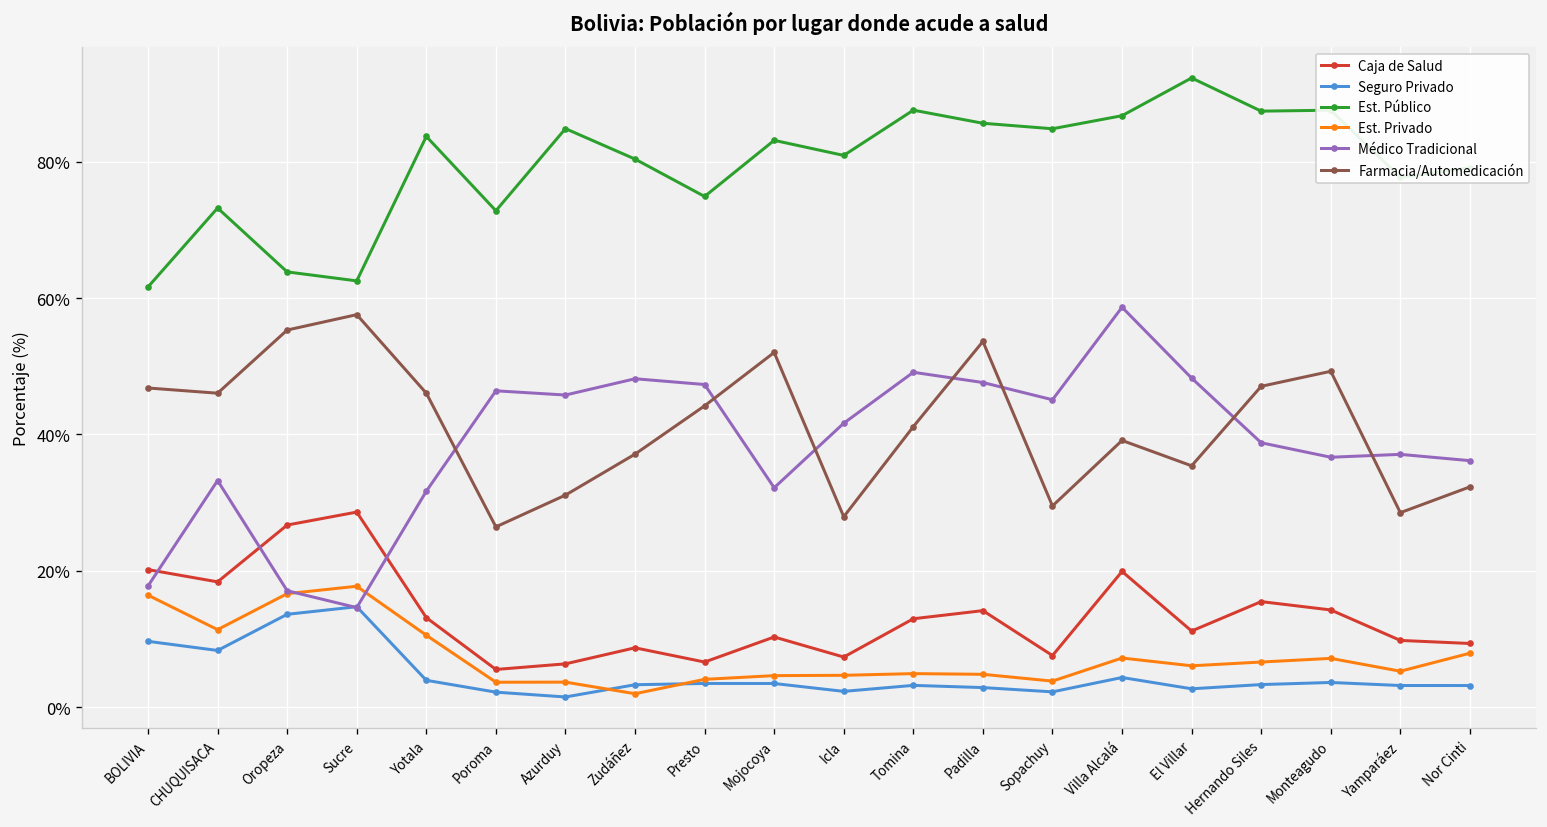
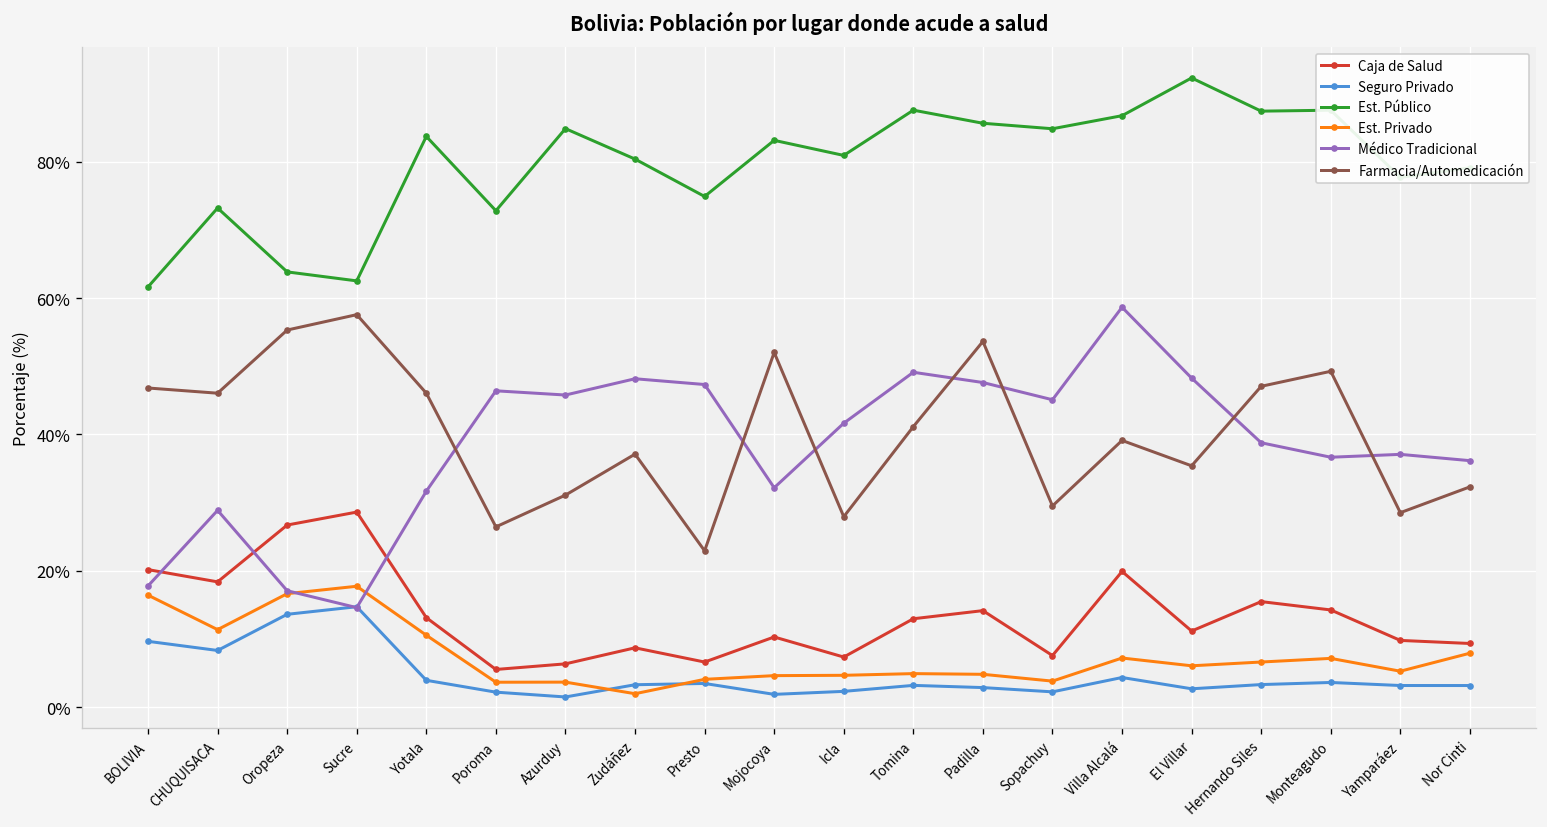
  {
    "Caja de Salud": {
      "BOLIVIA": "20%",
      "CHUQUISACA": "18%",
      "Oropeza": "27%",
      "Sucre": "29%",
      "Yotala": "13%",
      "Poroma": "6%",
      "Azurduy": "6%",
      "Zudáñez": "9%",
      "Presto": "7%",
      "Mojocoya": "10%",
      "Icla": "7%",
      "Tomina": "13%",
      "Padilla": "14%",
      "Sopachuy": "8%",
      "Villa Alcalá": "20%",
      "El Villar": "11%",
      "Hernando Siles": "16%",
      "Monteagudo": "14%",
      "Yamparáez": "10%",
      "Nor Cinti": "9%"
    },
    "Seguro Privado": {
      "BOLIVIA": "10%",
      "CHUQUISACA": "8%",
      "Oropeza": "14%",
      "Yotala": "4%",
      "Poroma": "2%",
      "Azurduy": "2%",
      "Zudáñez": "3%",
      "Presto": "4%",
-     "Mojocoya": "4%",
+     "Mojocoya": "2%",
      "Icla": "2%",
      "Tomina": "3%",
      "Padilla": "3%",
      "Sopachuy": "2%",
      "Villa Alcalá": "4%",
      "El Villar": "3%",
      "Hernando Siles": "3%",
      "Monteagudo": "4%",
      "Yamparáez": "3%",
      "Nor Cinti": "3%"
    },
    "Est. Público": {
      "BOLIVIA": "62%",
      "CHUQUISACA": "73%",
      "Oropeza": "64%",
      "Sucre": "63%",
      "Yotala": "84%",
      "Poroma": "73%",
      "Azurduy": "85%",
      "Zudáñez": "80%",
      "Presto": "75%",
      "Mojocoya": "83%",
      "Icla": "81%",
      "Tomina": "88%",
      "Padilla": "86%",
      "Sopachuy": "85%",
      "Villa Alcalá": "87%",
      "El Villar": "92%",
      "Hernando Siles": "87%",
      "Yamparáez": "78%"
    },
    "Est. Privado": {
      "BOLIVIA": "16%",
      "CHUQUISACA": "11%",
      "Sucre": "18%",
      "Yotala": "11%",
      "Poroma": "4%",
      "Azurduy": "4%",
      "Zudáñez": "2%",
      "Presto": "4%",
      "Mojocoya": "5%",
      "Icla": "5%",
      "Tomina": "5%",
      "Padilla": "5%",
      "Sopachuy": "4%",
      "Villa Alcalá": "7%",
      "El Villar": "6%",
      "Hernando Siles": "7%",
      "Monteagudo": "7%",
      "Yamparáez": "5%",
      "Nor Cinti": "8%"
    },
    "Médico Tradicional": {
      "BOLIVIA": "18%",
-     "CHUQUISACA": "33%",
+     "CHUQUISACA": "29%",
      "Yotala": "32%",
      "Poroma": "46%",
      "Azurduy": "46%",
      "Zudáñez": "48%",
      "Presto": "47%",
      "Mojocoya": "32%",
      "Icla": "42%",
      "Tomina": "49%",
      "Padilla": "48%",
      "Sopachuy": "45%",
      "Villa Alcalá": "59%",
      "El Villar": "48%",
      "Hernando Siles": "39%",
      "Monteagudo": "37%",
      "Yamparáez": "37%",
      "Nor Cinti": "36%"
    },
    "Farmacia/Automedicación": {
      "BOLIVIA": "47%",
      "CHUQUISACA": "46%",
      "Oropeza": "55%",
      "Sucre": "58%",
      "Yotala": "46%",
      "Poroma": "26%",
      "Azurduy": "31%",
      "Zudáñez": "37%",
-     "Presto": "44%",
+     "Presto": "23%",
      "Mojocoya": "52%",
      "Icla": "28%",
      "Tomina": "41%",
      "Padilla": "54%",
      "Sopachuy": "30%",
      "Villa Alcalá": "39%",
      "El Villar": "35%",
      "Hernando Siles": "47%",
      "Monteagudo": "49%",
      "Yamparáez": "29%",
      "Nor Cinti": "32%"
    }
  }
